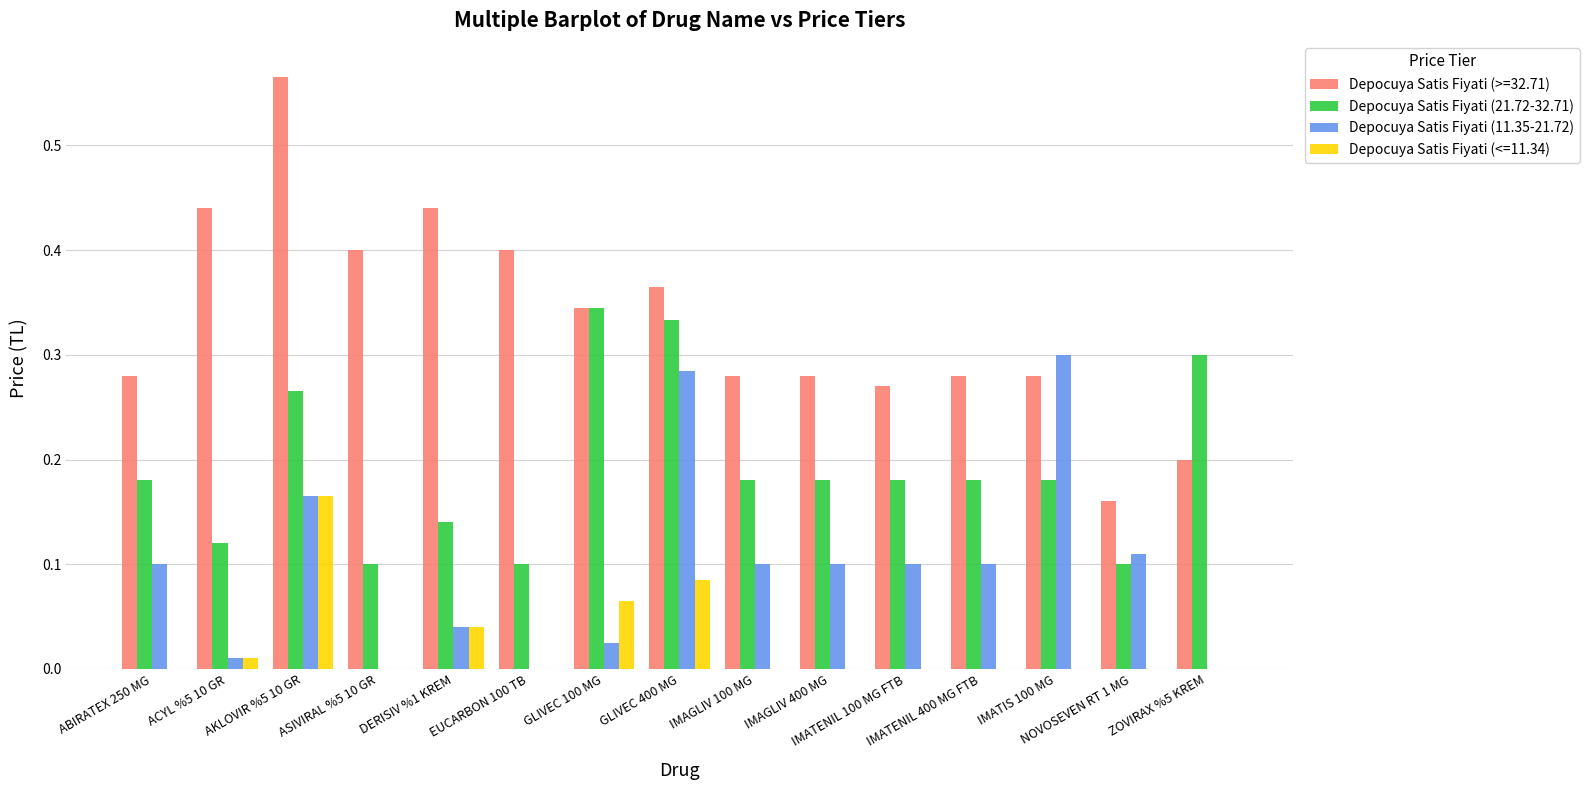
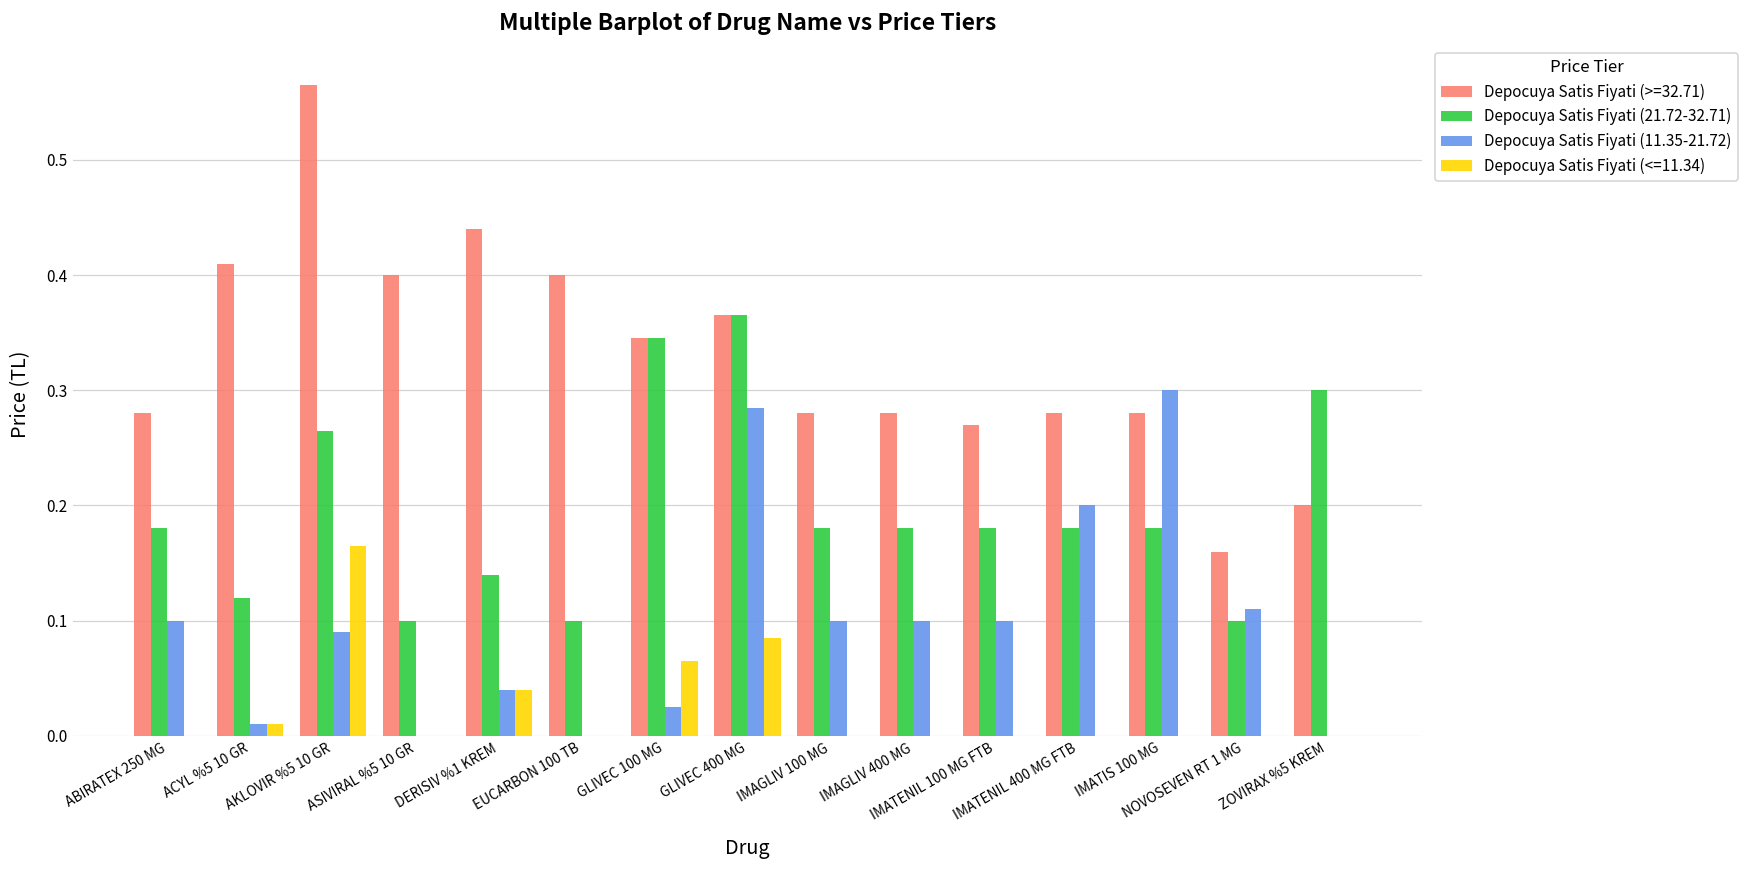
  {
    "Depocuya Satis Fiyati (>=32.71)": {
      "ABIRATEX 250 MG": 0.28,
-     "ACYL %5 10 GR": 0.44,
+     "ACYL %5 10 GR": 0.41,
      "AKLOVIR %5 10 GR": 0.565,
      "ASIVIRAL %5 10 GR": 0.40,
      "DERISIV %1 KREM": 0.44,
      "EUCARBON 100 TB": 0.40,
      "GLIVEC 100 MG": 0.345,
      "GLIVEC 400 MG": 0.365,
      "IMAGLIV 100 MG": 0.28,
      "IMAGLIV 400 MG": 0.28,
      "IMATENIL 100 MG FTB": 0.27,
      "IMATENIL 400 MG FTB": 0.28,
      "IMATIS 100 MG": 0.28,
      "NOVOSEVEN RT 1 MG": 0.16,
      "ZOVIRAX %5 KREM": 0.20
    },
    "Depocuya Satis Fiyati (21.72-32.71)": {
      "ABIRATEX 250 MG": 0.180,
      "ACYL %5 10 GR": 0.120,
      "AKLOVIR %5 10 GR": 0.265,
      "ASIVIRAL %5 10 GR": 0.100,
      "DERISIV %1 KREM": 0.140,
      "EUCARBON 100 TB": 0.100,
      "GLIVEC 100 MG": 0.345,
-     "GLIVEC 400 MG": 0.333,
+     "GLIVEC 400 MG": 0.365,
      "IMAGLIV 100 MG": 0.180,
      "IMAGLIV 400 MG": 0.180,
      "IMATENIL 100 MG FTB": 0.180,
      "IMATENIL 400 MG FTB": 0.180,
      "IMATIS 100 MG": 0.180,
      "NOVOSEVEN RT 1 MG": 0.100,
      "ZOVIRAX %5 KREM": 0.300
    },
    "Depocuya Satis Fiyati (11.35-21.72)": {
      "ABIRATEX 250 MG": 0.100,
      "ACYL %5 10 GR": 0.010,
-     "AKLOVIR %5 10 GR": 0.165,
+     "AKLOVIR %5 10 GR": 0.090,
      "ASIVIRAL %5 10 GR": 0.000,
      "DERISIV %1 KREM": 0.040,
      "EUCARBON 100 TB": 0.000,
      "GLIVEC 100 MG": 0.025,
      "GLIVEC 400 MG": 0.285,
      "IMAGLIV 100 MG": 0.100,
      "IMAGLIV 400 MG": 0.100,
      "IMATENIL 100 MG FTB": 0.100,
-     "IMATENIL 400 MG FTB": 0.1,
+     "IMATENIL 400 MG FTB": 0.2,
      "IMATIS 100 MG": 0.300,
      "NOVOSEVEN RT 1 MG": 0.110,
      "ZOVIRAX %5 KREM": 0.000
    },
    "Depocuya Satis Fiyati (<=11.34)": {
      "ABIRATEX 250 MG": 0.000,
      "ACYL %5 10 GR": 0.010,
      "AKLOVIR %5 10 GR": 0.165,
      "ASIVIRAL %5 10 GR": 0.000,
      "DERISIV %1 KREM": 0.040,
      "EUCARBON 100 TB": 0.000,
      "GLIVEC 100 MG": 0.065,
      "GLIVEC 400 MG": 0.085,
      "IMAGLIV 100 MG": 0.000,
      "IMAGLIV 400 MG": 0.000,
      "IMATENIL 100 MG FTB": 0.000,
      "IMATENIL 400 MG FTB": 0.000,
      "IMATIS 100 MG": 0.000,
      "NOVOSEVEN RT 1 MG": 0.000,
      "ZOVIRAX %5 KREM": 0.000
    }
  }
